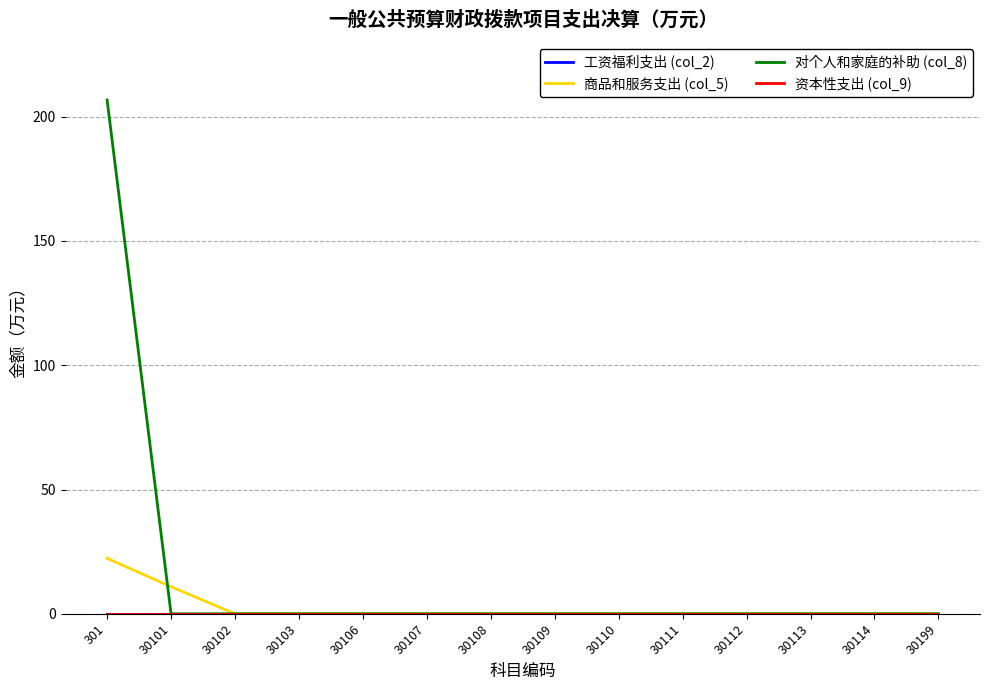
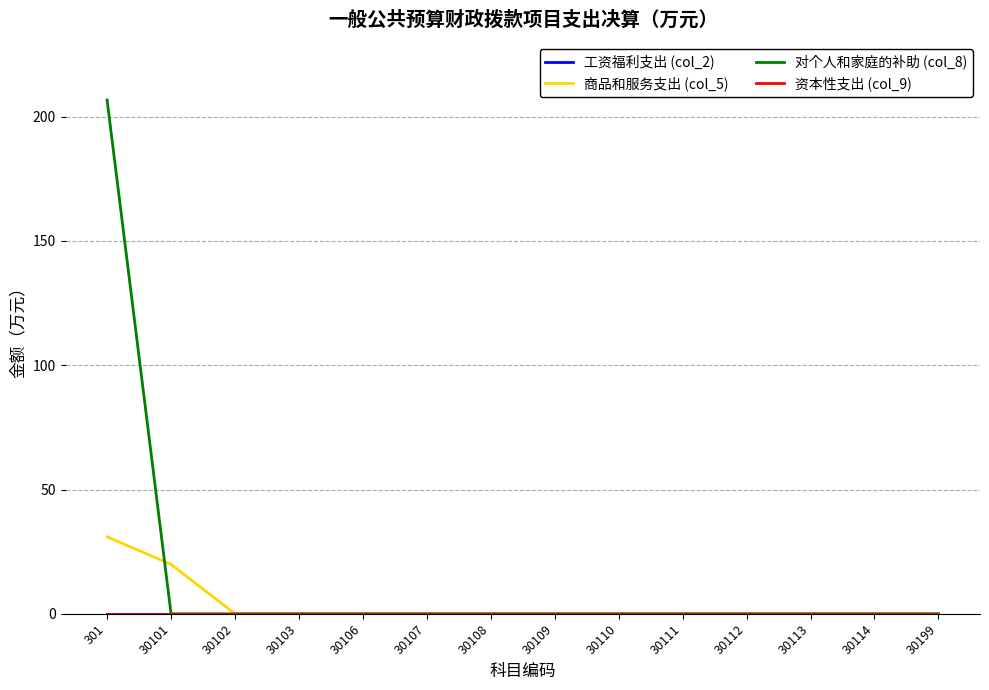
  {
    "资本性支出 (col_9)": {
      "301": 0
    },
    "商品和服务支出 (col_5)": {
-     "301": 22,
-     "30101": 11
+     "301": 31,
+     "30101": 20
    },
    "对个人和家庭的补助 (col_8)": {
      "301": 207
    }
  }
